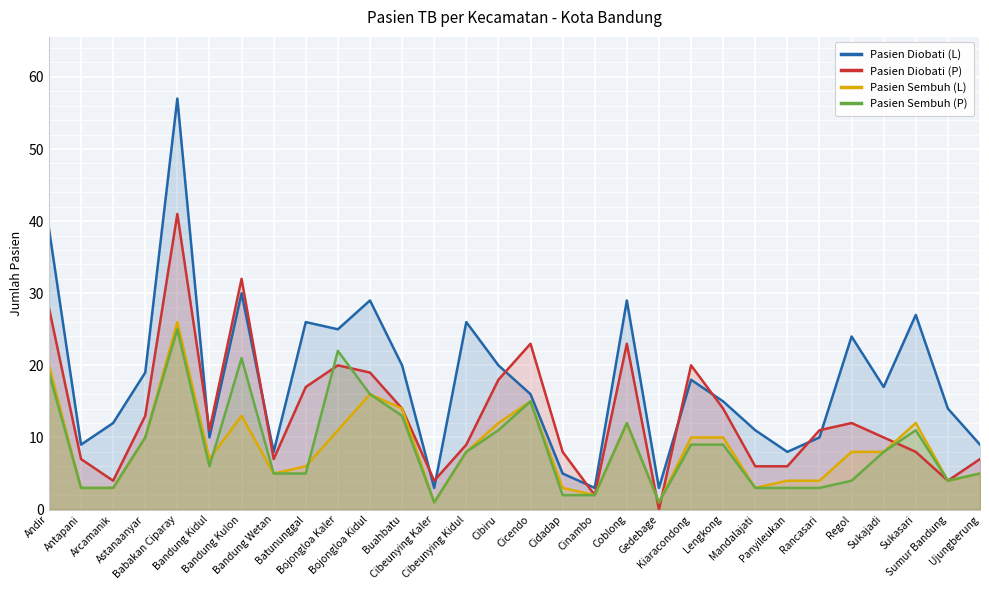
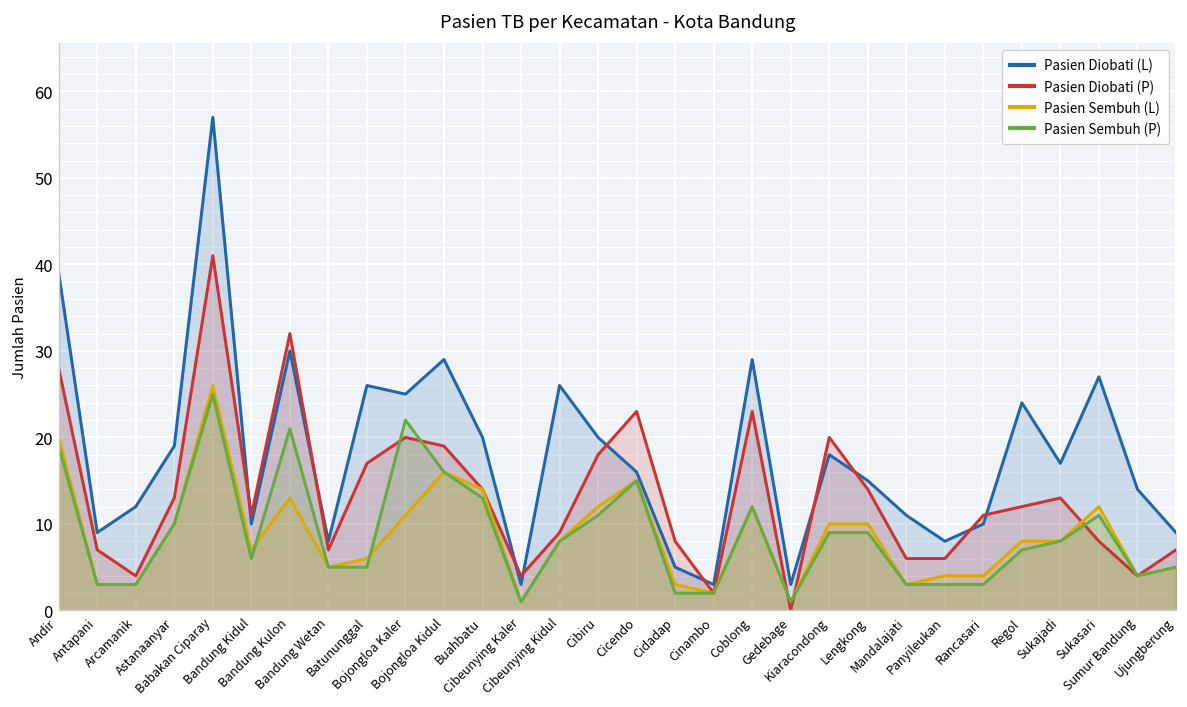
  {
    "Pasien Diobati (L)": {
      "Andir": 39,
      "Antapani": 9,
      "Arcamanik": 12,
      "Astanaanyar": 19,
      "Babakan Ciparay": 57,
      "Bandung Kidul": 10,
      "Bandung Kulon": 30,
      "Bandung Wetan": 8,
      "Batununggal": 26,
      "Bojongloa Kaler": 25,
      "Bojongloa Kidul": 29,
      "Buahbatu": 20,
      "Cibeunying Kaler": 3,
      "Cibeunying Kidul": 26,
      "Cibiru": 20,
      "Cicendo": 16,
      "Cidadap": 5,
      "Cinambo": 3,
      "Coblong": 29,
      "Gedebage": 3,
      "Kiaracondong": 18,
      "Lengkong": 15,
      "Mandalajati": 11,
      "Panyileukan": 8,
      "Rancasari": 10,
      "Regol": 24,
      "Sukajadi": 17,
      "Sukasari": 27,
      "Sumur Bandung": 14,
      "Ujungberung": 9
    },
    "Pasien Diobati (P)": {
      "Andir": 28,
      "Antapani": 7,
      "Arcamanik": 4,
      "Astanaanyar": 13,
      "Babakan Ciparay": 41,
      "Bandung Kidul": 11,
      "Bandung Kulon": 32,
      "Bandung Wetan": 7,
      "Batununggal": 17,
      "Bojongloa Kaler": 20,
      "Bojongloa Kidul": 19,
      "Cibeunying Kaler": 4,
      "Cibeunying Kidul": 9,
      "Cibiru": 18,
      "Cicendo": 23,
      "Cidadap": 8,
      "Coblong": 23,
      "Gedebage": 0,
      "Kiaracondong": 20,
      "Lengkong": 14,
      "Mandalajati": 6,
      "Panyileukan": 6,
      "Rancasari": 11,
      "Regol": 12,
-     "Sukajadi": 10,
+     "Sukajadi": 13,
      "Sukasari": 8,
      "Ujungberung": 7
    },
    "Pasien Sembuh (L)": {
      "Andir": 20,
      "Babakan Ciparay": 26,
      "Bandung Kidul": 7,
      "Bandung Kulon": 13,
      "Batununggal": 6,
      "Bojongloa Kaler": 11,
      "Cibiru": 12,
      "Cidadap": 3,
      "Kiaracondong": 10,
      "Lengkong": 10,
      "Panyileukan": 4,
      "Rancasari": 4,
      "Regol": 8,
      "Sukasari": 12
    },
    "Pasien Sembuh (P)": {
      "Andir": 19,
      "Babakan Ciparay": 25,
      "Bandung Kidul": 6,
      "Bandung Kulon": 21,
      "Batununggal": 5,
      "Bojongloa Kaler": 22,
      "Buahbatu": 13,
      "Cibiru": 11,
      "Cidadap": 2,
      "Kiaracondong": 9,
      "Lengkong": 9,
      "Panyileukan": 3,
      "Rancasari": 3,
-     "Regol": 4,
+     "Regol": 7,
      "Sukasari": 11
    }
  }
